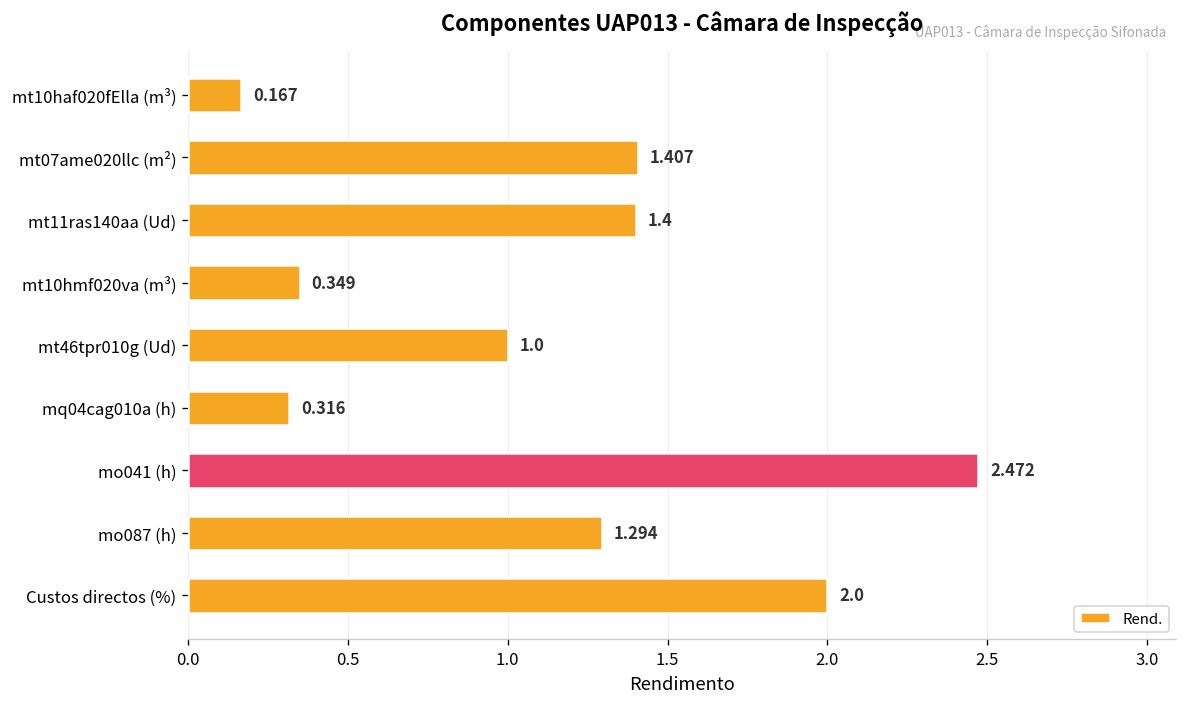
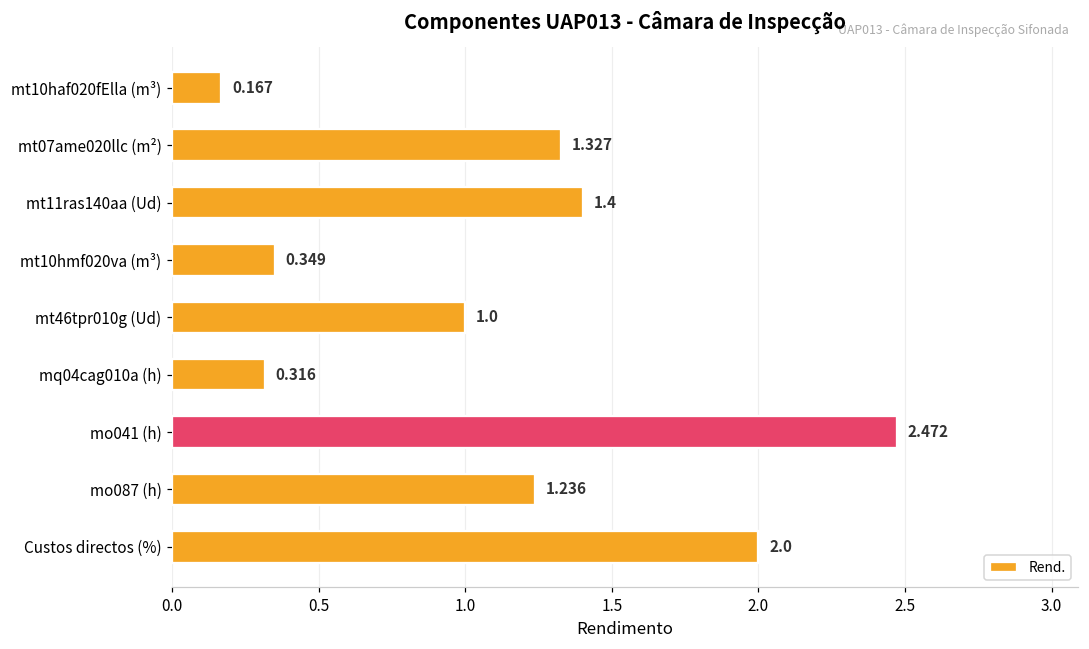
  {
    "mt10haf020fElla (m³)": 0.167,
-   "mt07ame020llc (m²)": 1.407,
+   "mt07ame020llc (m²)": 1.327,
    "mt11ras140aa (Ud)": 1.4,
    "mt10hmf020va (m³)": 0.349,
    "mt46tpr010g (Ud)": 1.0,
    "mq04cag010a (h)": 0.316,
    "mo041 (h)": 2.472,
-   "mo087 (h)": 1.294,
+   "mo087 (h)": 1.236,
    "Custos directos (%)": 2.0
  }
